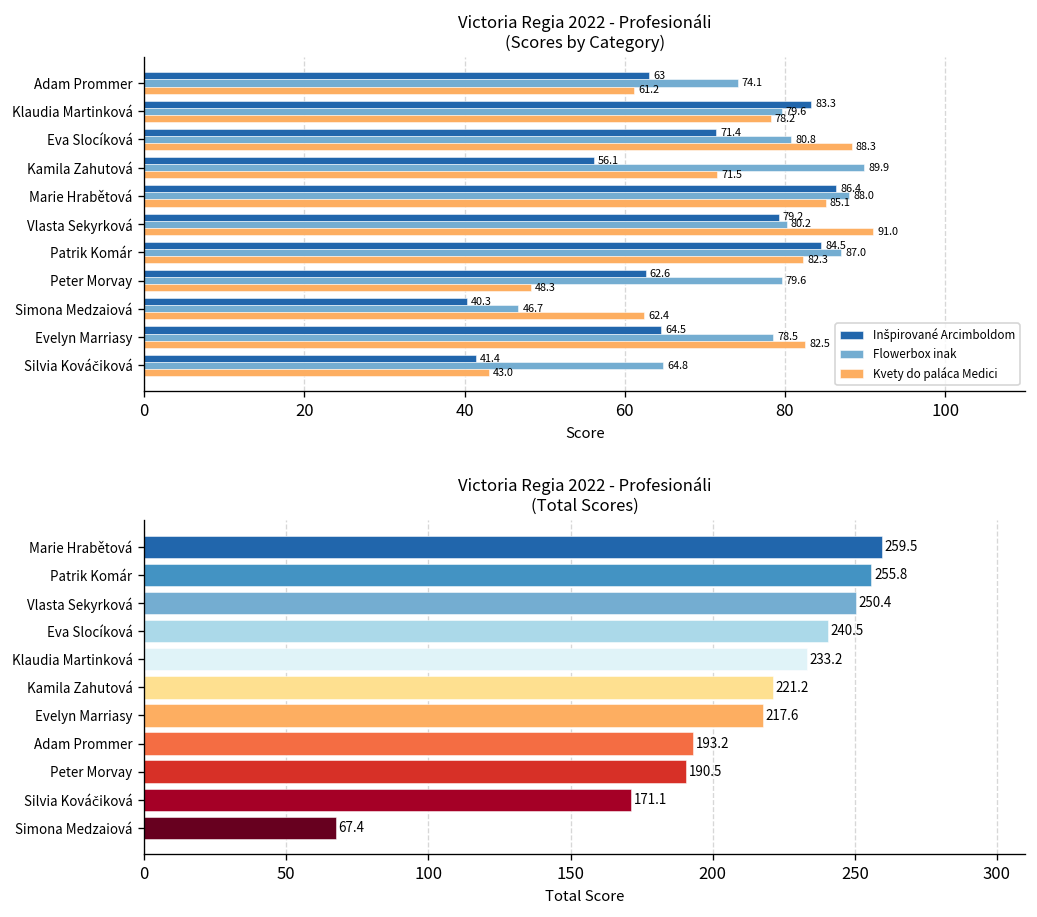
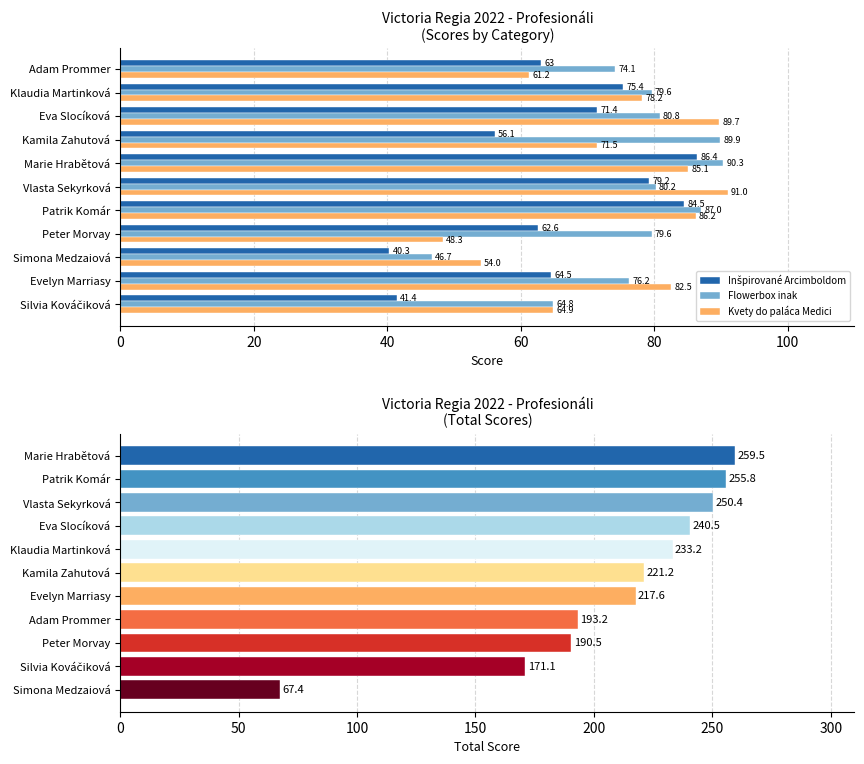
  {
    "Victoria Regia 2022 - Profesionáli (Scores by Category)": {
      "Inšpirované Arcimboldom": {
        "Adam Prommer": 63,
-       "Klaudia Martinková": 83.3,
+       "Klaudia Martinková": 75.4,
        "Eva Slocíková": 71.4,
        "Kamila Zahutová": 56.1,
        "Marie Hrabětová": 86.4,
        "Patrik Komár": 84.5,
        "Peter Morvay": 62.6,
        "Simona Medzaiová": 40.3,
        "Evelyn Marriasy": 64.5,
        "Silvia Kováčiková": 41.4
      },
      "Flowerbox inak": {
        "Adam Prommer": 74.1,
        "Eva Slocíková": 80.8,
        "Kamila Zahutová": 89.9,
-       "Marie Hrabětová": 88.0,
+       "Marie Hrabětová": 90.3,
        "Patrik Komár": 87.0,
        "Peter Morvay": 79.6,
        "Simona Medzaiová": 46.7,
-       "Evelyn Marriasy": 78.5,
+       "Evelyn Marriasy": 76.2,
        "Silvia Kováčiková": 64.8
      },
      "Kvety do paláca Medici": {
        "Adam Prommer": 61.2,
-       "Eva Slocíková": 88.3,
+       "Eva Slocíková": 89.7,
        "Kamila Zahutová": 71.5,
        "Marie Hrabětová": 85.1,
        "Vlasta Sekyrková": 91.0,
-       "Patrik Komár": 82.3,
+       "Patrik Komár": 86.2,
        "Peter Morvay": 48.3,
-       "Simona Medzaiová": 62.4,
+       "Simona Medzaiová": 54.0,
        "Evelyn Marriasy": 82.5,
-       "Silvia Kováčiková": 43.0
+       "Silvia Kováčiková": 64.9
      }
    },
    "Victoria Regia 2022 - Profesionáli (Total Scores)": {
      "Marie Hrabětová": 259.5,
      "Patrik Komár": 255.8,
      "Vlasta Sekyrková": 250.4,
      "Eva Slocíková": 240.5,
      "Klaudia Martinková": 233.2,
      "Kamila Zahutová": 221.2,
      "Evelyn Marriasy": 217.6,
      "Adam Prommer": 193.2,
      "Peter Morvay": 190.5,
      "Silvia Kováčiková": 171.1,
      "Simona Medzaiová": 67.4
    }
  }
